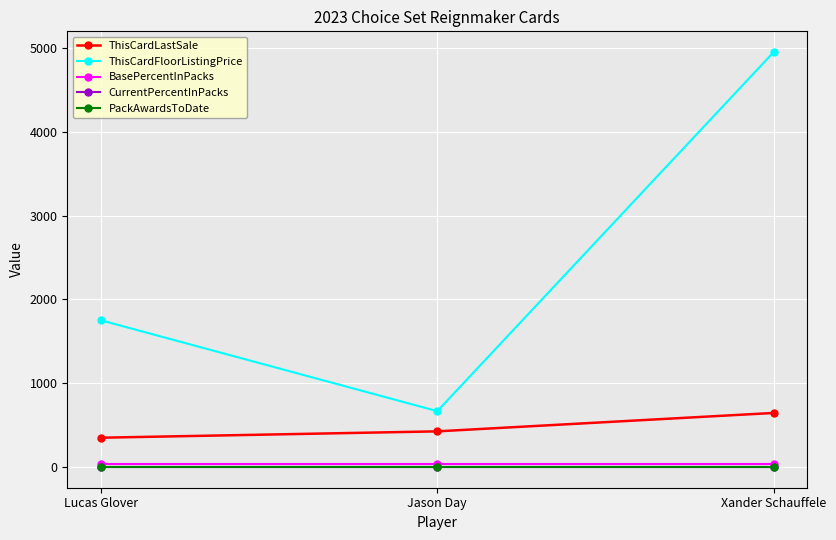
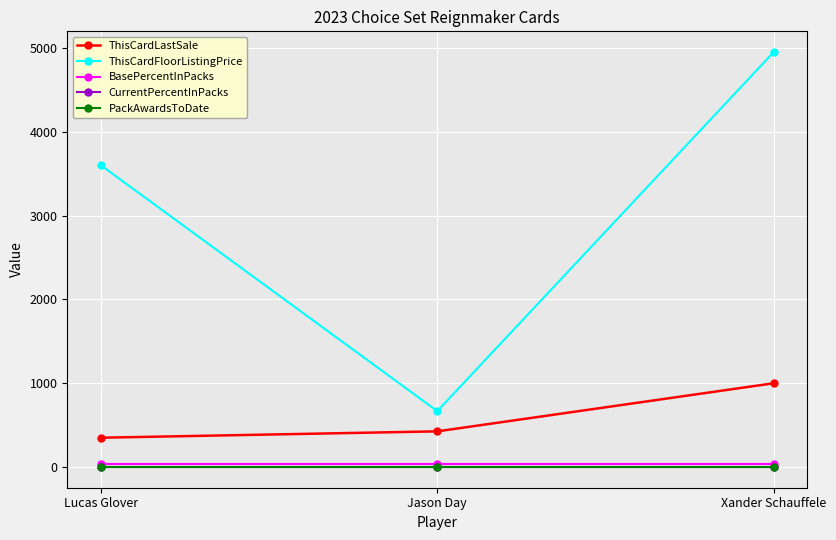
  {
    "ThisCardLastSale": {
      "Lucas Glover": 300,
      "Jason Day": 400,
-     "Xander Schauffele": 600
+     "Xander Schauffele": 1000
    },
    "ThisCardFloorListingPrice": {
-     "Lucas Glover": 1800,
+     "Lucas Glover": 3600,
      "Jason Day": 700,
      "Xander Schauffele": 5000
    },
    "BasePercentInPacks": {
      "Lucas Glover": 0,
      "Jason Day": 0,
      "Xander Schauffele": 0
    },
    "PackAwardsToDate": {
      "Lucas Glover": 0,
      "Jason Day": 0,
      "Xander Schauffele": 0
    }
  }
